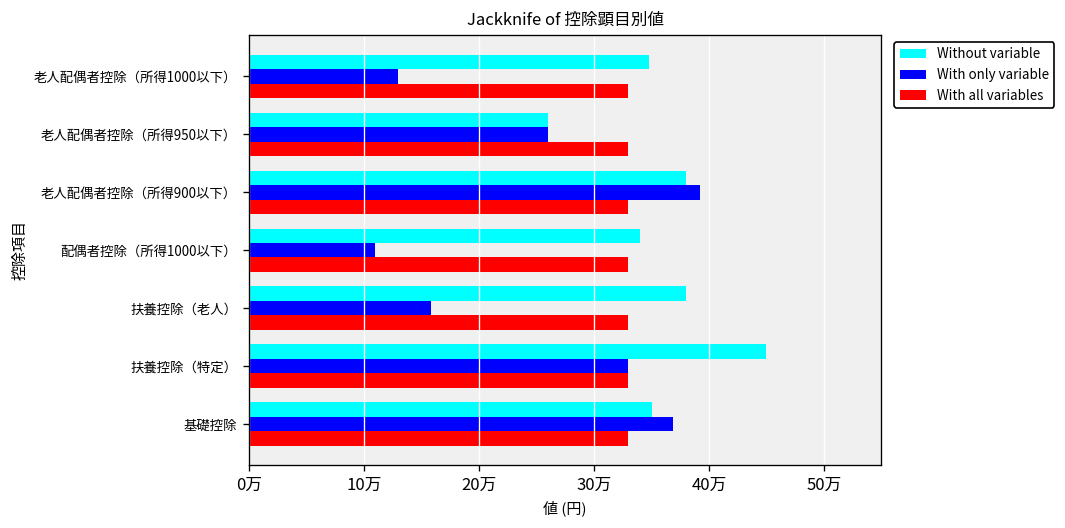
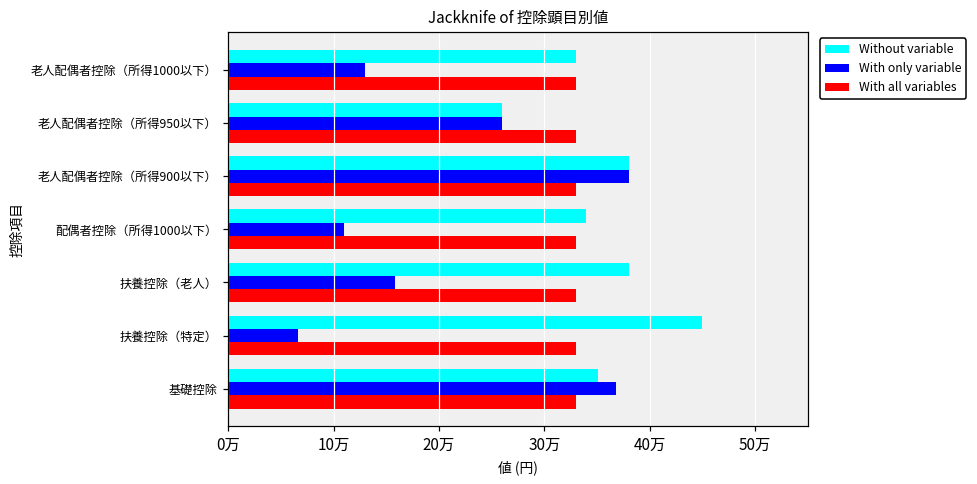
  {
    "Without variable": {
-     "老人配偶者控除（所得1000以下）": "35万",
+     "老人配偶者控除（所得1000以下）": "33万",
      "老人配偶者控除（所得950以下）": "26万",
      "老人配偶者控除（所得900以下）": "38万",
      "配偶者控除（所得1000以下）": "34万",
      "扶養控除（老人）": "38万",
      "扶養控除（特定）": "45万",
      "基礎控除": "35万"
    },
    "With only variable": {
      "老人配偶者控除（所得1000以下）": "13万",
      "老人配偶者控除（所得950以下）": "26万",
-     "老人配偶者控除（所得900以下）": "39万",
+     "老人配偶者控除（所得900以下）": "38万",
      "配偶者控除（所得1000以下）": "11万",
      "扶養控除（老人）": "16万",
-     "扶養控除（特定）": "33万",
+     "扶養控除（特定）": "7万",
      "基礎控除": "37万"
    },
    "With all variables": {
      "老人配偶者控除（所得1000以下）": "33万",
      "老人配偶者控除（所得950以下）": "33万",
      "老人配偶者控除（所得900以下）": "33万",
      "配偶者控除（所得1000以下）": "33万",
      "扶養控除（老人）": "33万",
      "扶養控除（特定）": "33万",
      "基礎控除": "33万"
    }
  }
